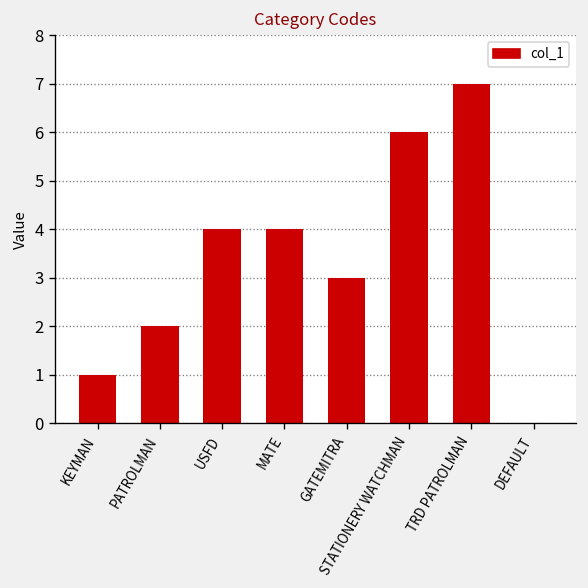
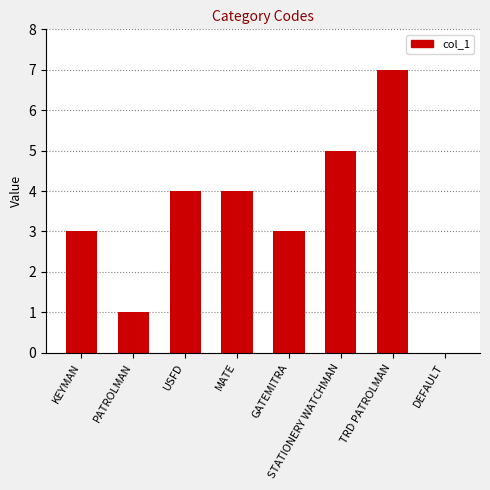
  {
-   "KEYMAN": 1,
-   "PATROLMAN": 2,
+   "KEYMAN": 3,
+   "PATROLMAN": 1,
    "USFD": 4,
    "MATE": 4,
    "GATEMITRA": 3,
-   "STATIONERY WATCHMAN": 6,
+   "STATIONERY WATCHMAN": 5,
    "TRD PATROLMAN": 7,
    "DEFAULT": 0
  }
